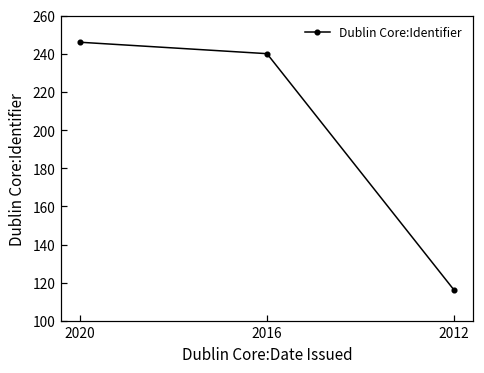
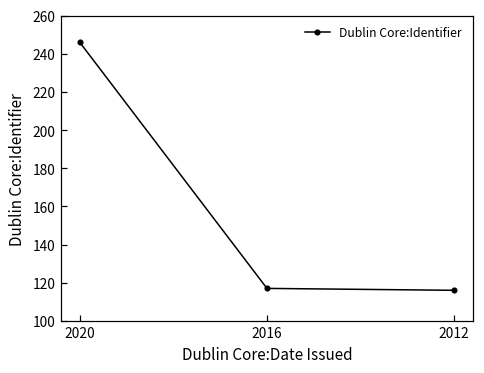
  {
    "2020": 246,
-   "2016": 240,
+   "2016": 117,
    "2012": 116
  }
